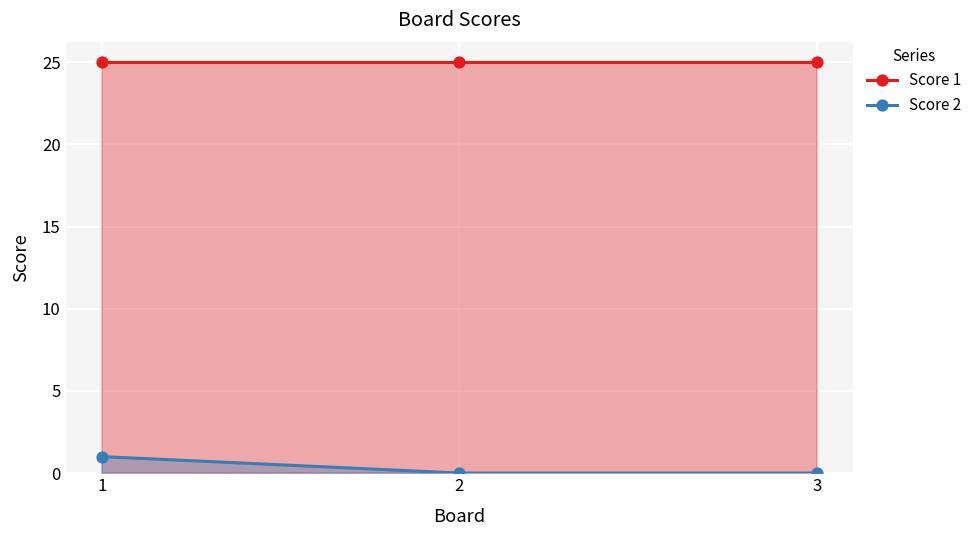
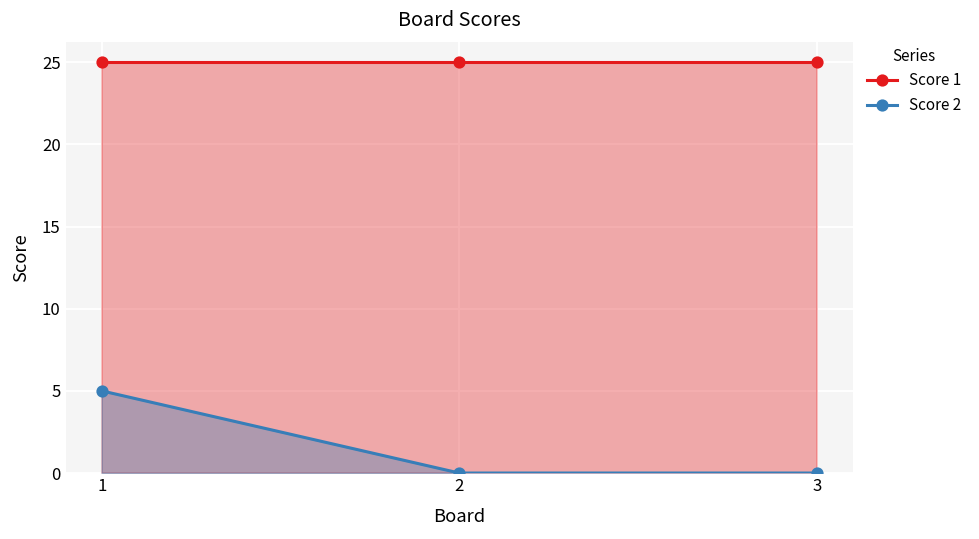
  {
    "Score 1": {
      "1": 25,
      "2": 25,
      "3": 25
    },
    "Score 2": {
-     "1": 1,
+     "1": 5,
      "2": 0,
      "3": 0
    }
  }
